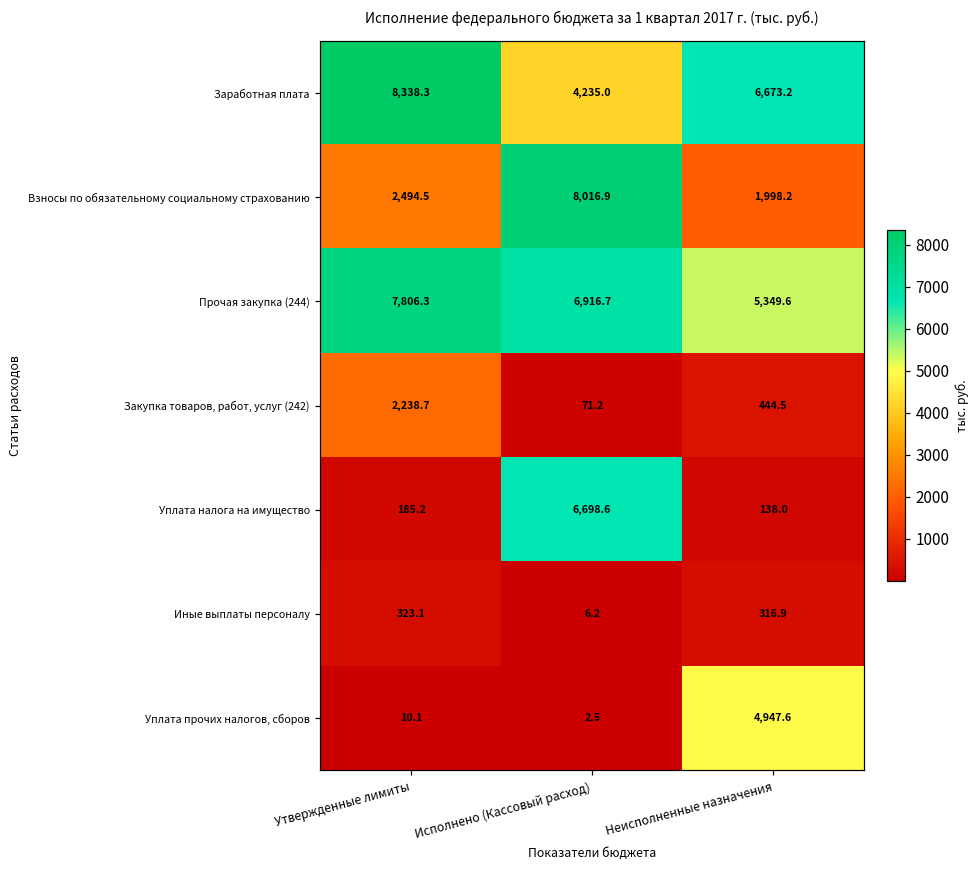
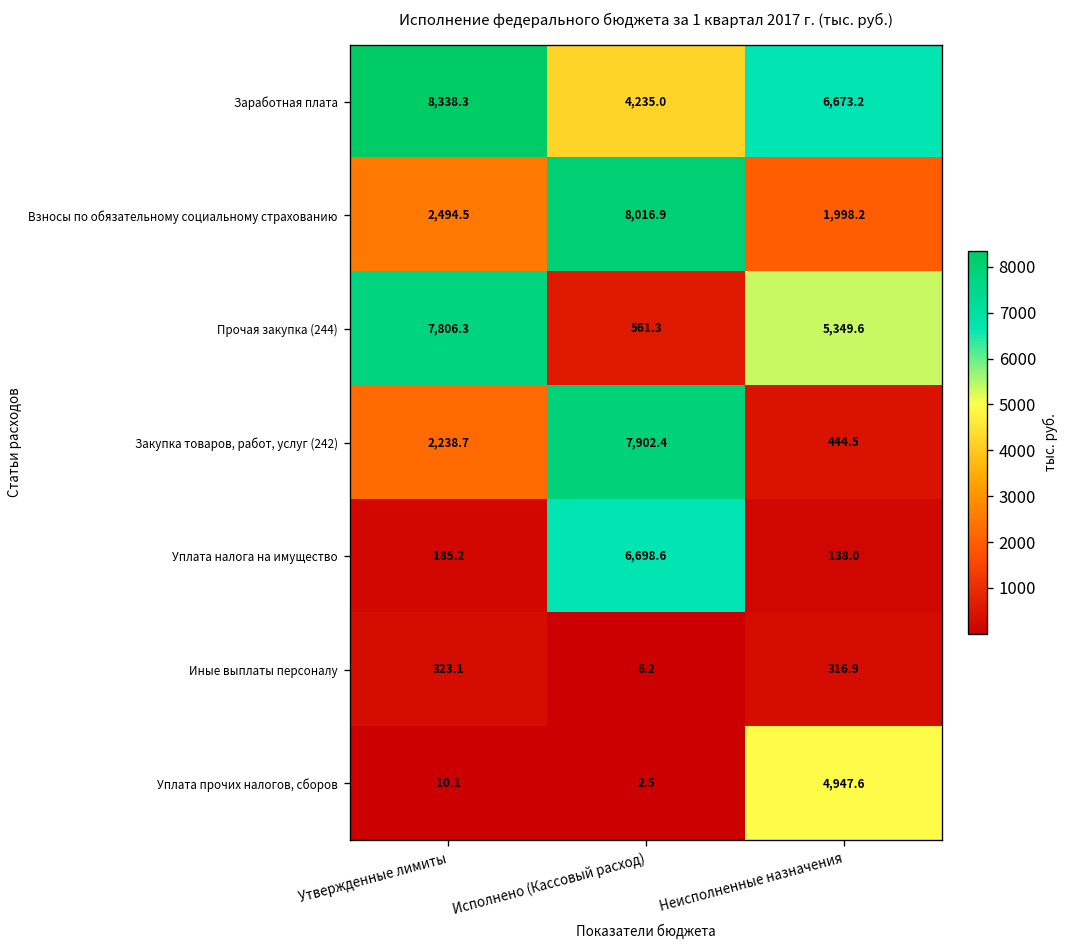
  {
    "Заработная плата": {
      "Утвержденные лимиты": "8,338.3",
      "Исполнено (Кассовый расход)": "4,235.0",
      "Неисполненные назначения": "6,673.2"
    },
    "Взносы по обязательному социальному страхованию": {
      "Утвержденные лимиты": "2,494.5",
      "Исполнено (Кассовый расход)": "8,016.9",
      "Неисполненные назначения": "1,998.2"
    },
    "Прочая закупка (244)": {
      "Утвержденные лимиты": "7,806.3",
-     "Исполнено (Кассовый расход)": "6,916.7",
+     "Исполнено (Кассовый расход)": "561.3",
      "Неисполненные назначения": "5,349.6"
    },
    "Закупка товаров, работ, услуг (242)": {
      "Утвержденные лимиты": "2,238.7",
-     "Исполнено (Кассовый расход)": "71.2",
+     "Исполнено (Кассовый расход)": "7,902.4",
      "Неисполненные назначения": "444.5"
    },
    "Уплата налога на имущество": {
      "Утвержденные лимиты": "185.2",
      "Исполнено (Кассовый расход)": "6,698.6",
      "Неисполненные назначения": "138.0"
    },
    "Иные выплаты персоналу": {
      "Утвержденные лимиты": "323.1",
      "Исполнено (Кассовый расход)": "6.2",
      "Неисполненные назначения": "316.9"
    },
    "Уплата прочих налогов, сборов": {
      "Утвержденные лимиты": "10.1",
      "Исполнено (Кассовый расход)": "2.5",
      "Неисполненные назначения": "4,947.6"
    }
  }
